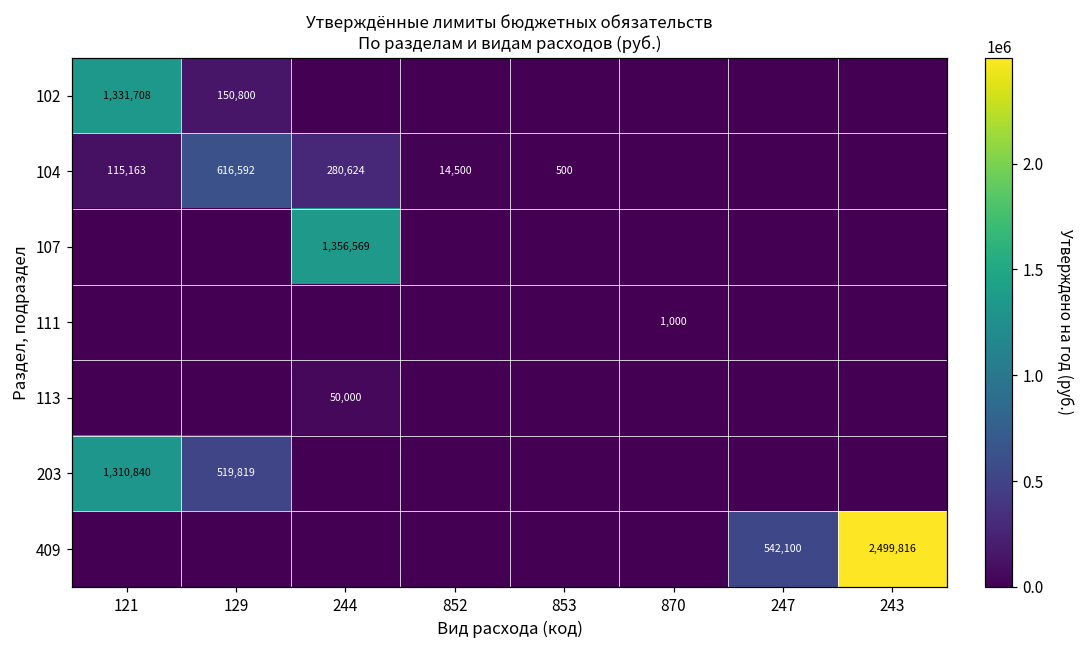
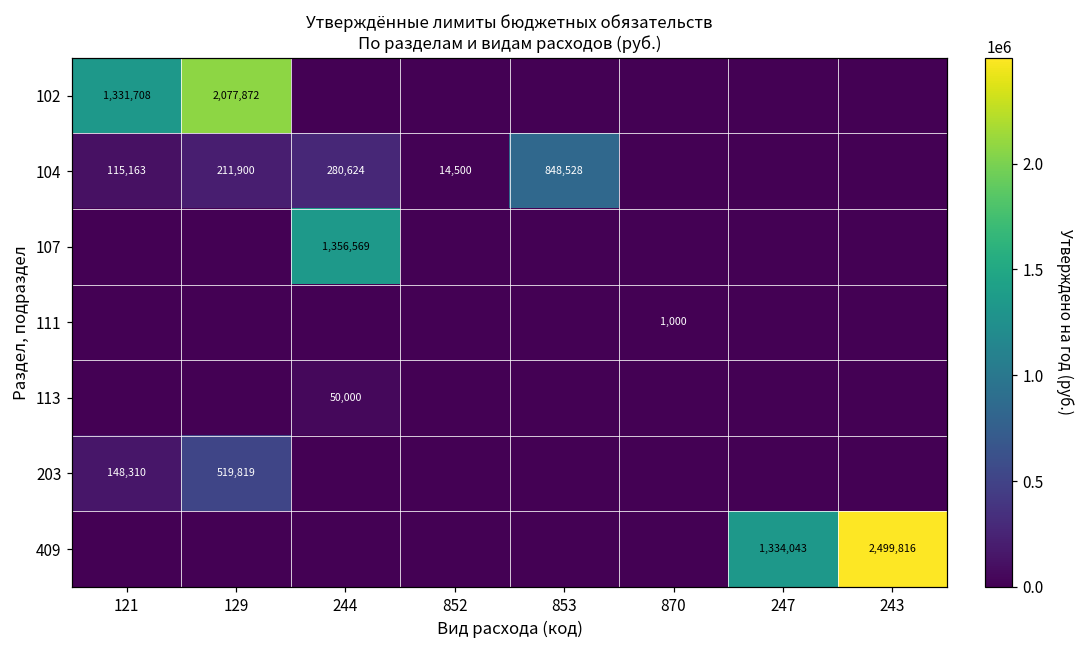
  {
    "102": {
      "121": "1,331,708",
-     "129": "150,800"
+     "129": "2,077,872"
    },
    "104": {
      "121": "115,163",
-     "129": "616,592",
+     "129": "211,900",
      "244": "280,624",
      "852": "14,500",
-     "853": "500"
+     "853": "848,528"
    },
    "107": {
      "244": "1,356,569"
    },
    "111": {
      "870": "1,000"
    },
    "113": {
      "244": "50,000"
    },
    "203": {
-     "121": "1,310,840",
+     "121": "148,310",
      "129": "519,819"
    },
    "409": {
-     "247": "542,100",
+     "247": "1,334,043",
      "243": "2,499,816"
    }
  }
